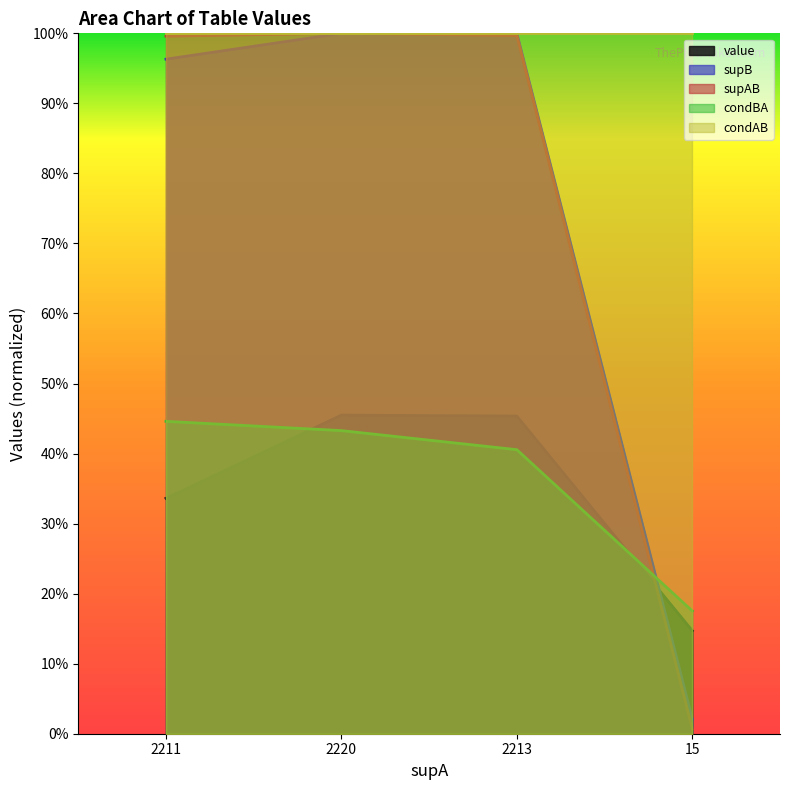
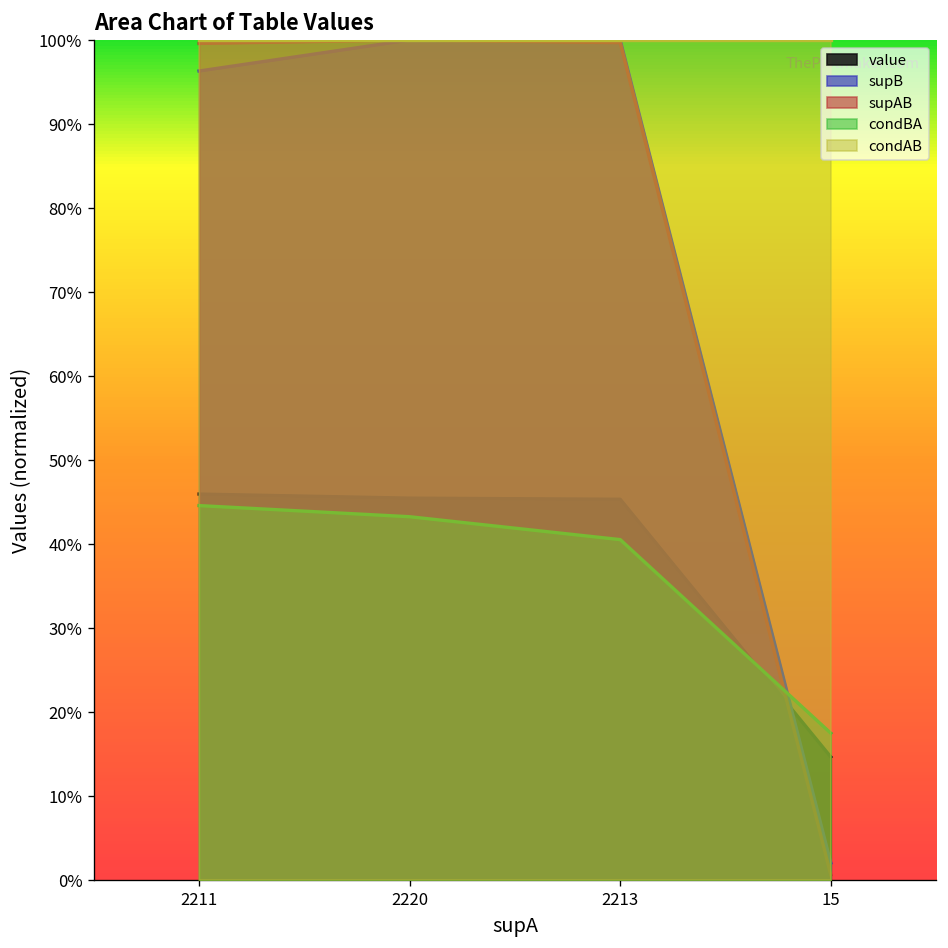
  {
    "value": {
-     "2211": "34%",
+     "2211": "46%",
      "2220": "45%",
      "2213": "45%",
      "15": "15%"
    },
    "supB": {
      "2211": "96%",
      "15": "2%"
    },
    "supAB": {
      "2211": "100%",
      "15": "1%"
    },
    "condBA": {
      "2211": "45%",
      "2220": "43%",
      "2213": "41%",
      "15": "18%"
    },
    "condAB": {
      "2211": "100%",
      "15": "100%"
    }
  }
